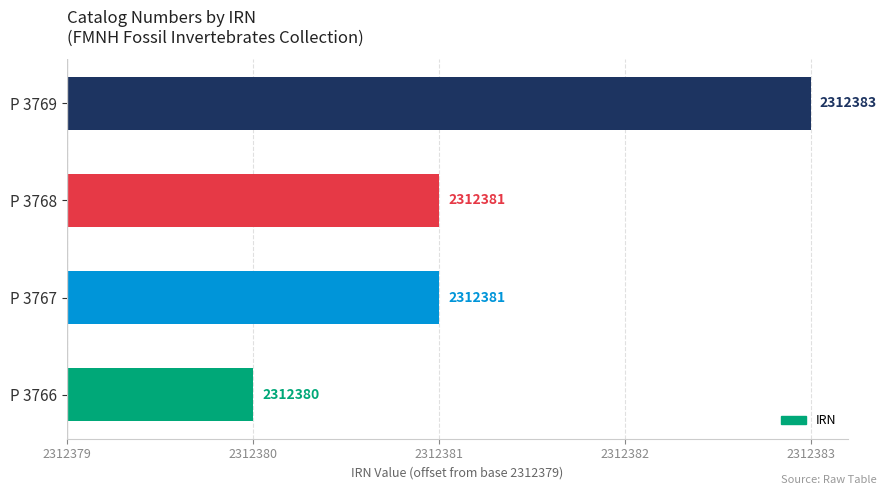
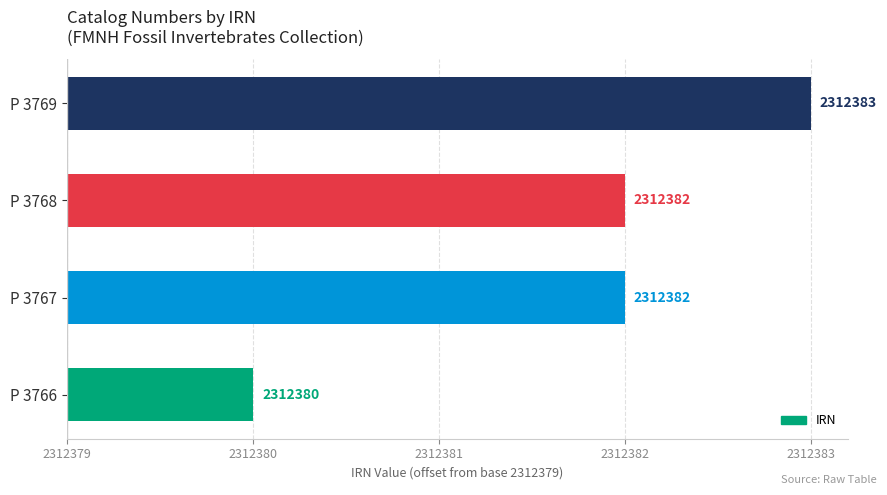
  {
-   "P 3768": 2312381,
-   "P 3767": 2312381
+   "P 3768": 2312382,
+   "P 3767": 2312382
  }
